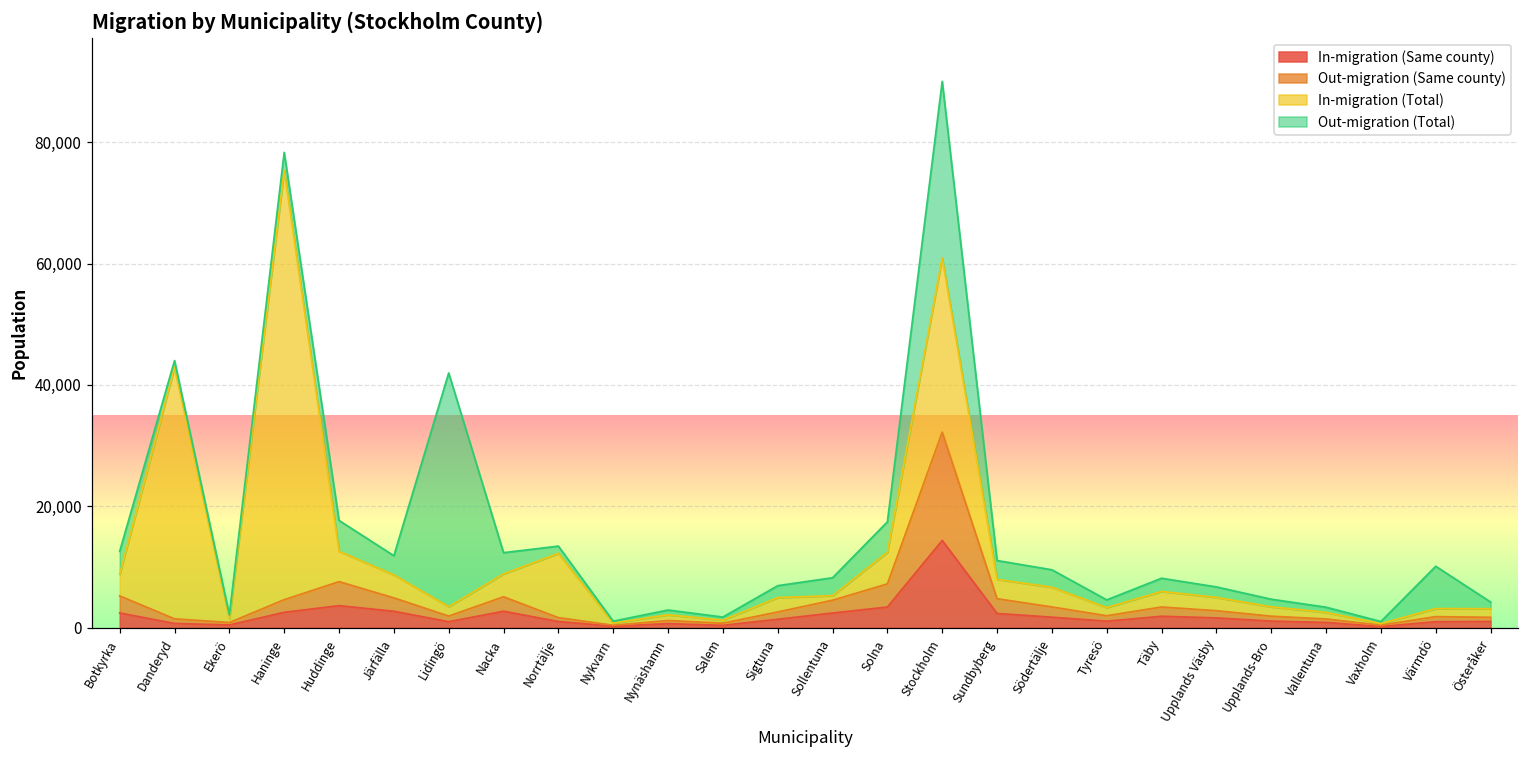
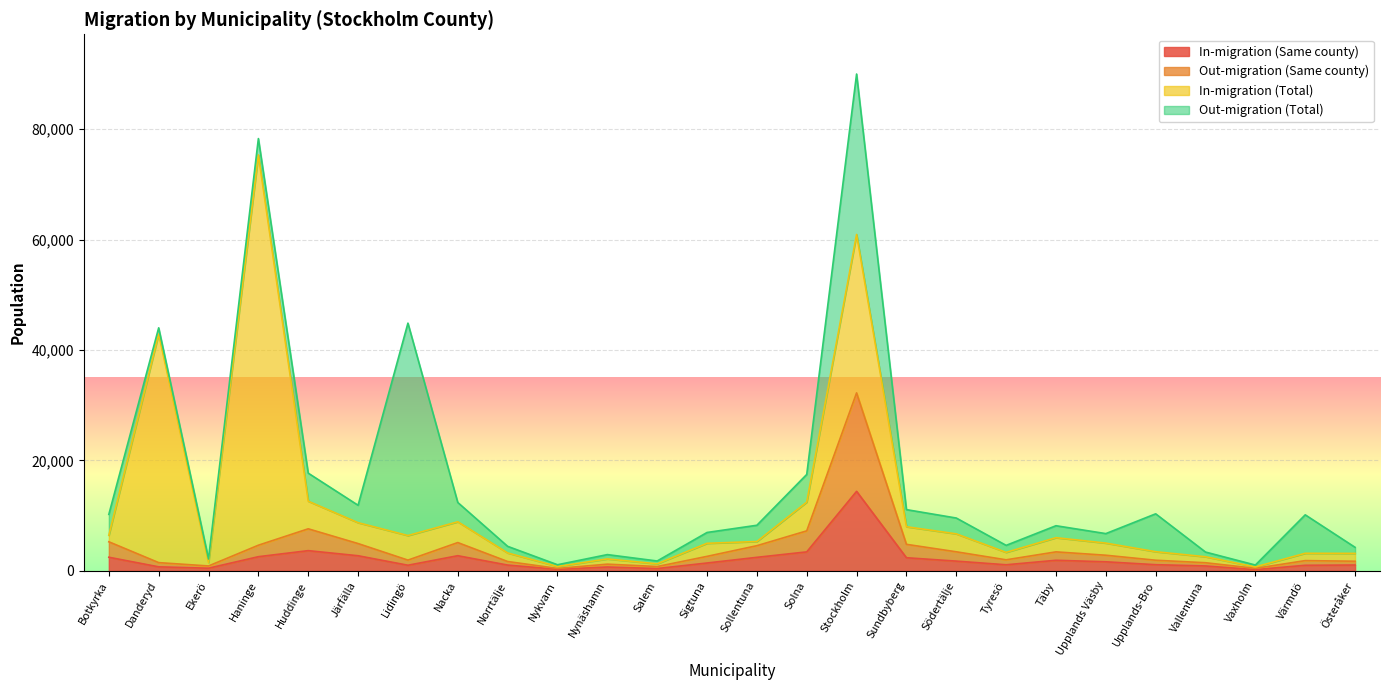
  {
    "In-migration (Total)": {
-     "Botkyrka": "4,000",
+     "Botkyrka": "1,000",
      "Danderyd": "41,000",
      "Ekerö": "1,000",
      "Haninge": "71,000",
      "Huddinge": "5,000",
      "Järfälla": "4,000",
-     "Lidingö": "2,000",
+     "Lidingö": "4,000",
      "Nacka": "4,000",
-     "Norrtälje": "11,000",
+     "Norrtälje": "2,000",
      "Nynäshamn": "1,000",
      "Salem": "0",
      "Sigtuna": "2,000",
      "Sollentuna": "1,000",
      "Solna": "5,000",
      "Stockholm": "29,000",
      "Sundbyberg": "3,000",
      "Södertälje": "3,000",
      "Tyresö": "1,000",
      "Täby": "3,000",
      "Upplands Väsby": "2,000",
      "Upplands-Bro": "2,000",
      "Vallentuna": "1,000",
      "Värmdö": "1,000",
      "Österåker": "1,000"
    },
    "Out-migration (Total)": {
      "Botkyrka": "4,000",
      "Danderyd": "1,000",
      "Ekerö": "1,000",
      "Haninge": "3,000",
      "Huddinge": "5,000",
      "Järfälla": "3,000",
      "Lidingö": "38,000",
      "Nacka": "3,000",
      "Norrtälje": "1,000",
      "Nynäshamn": "1,000",
      "Salem": "1,000",
      "Sigtuna": "2,000",
      "Sollentuna": "3,000",
      "Solna": "5,000",
      "Stockholm": "29,000",
      "Sundbyberg": "3,000",
      "Södertälje": "3,000",
      "Tyresö": "1,000",
      "Täby": "2,000",
      "Upplands Väsby": "2,000",
-     "Upplands-Bro": "1,000",
+     "Upplands-Bro": "7,000",
      "Vallentuna": "1,000",
      "Värmdö": "7,000",
      "Österåker": "1,000"
    }
  }
